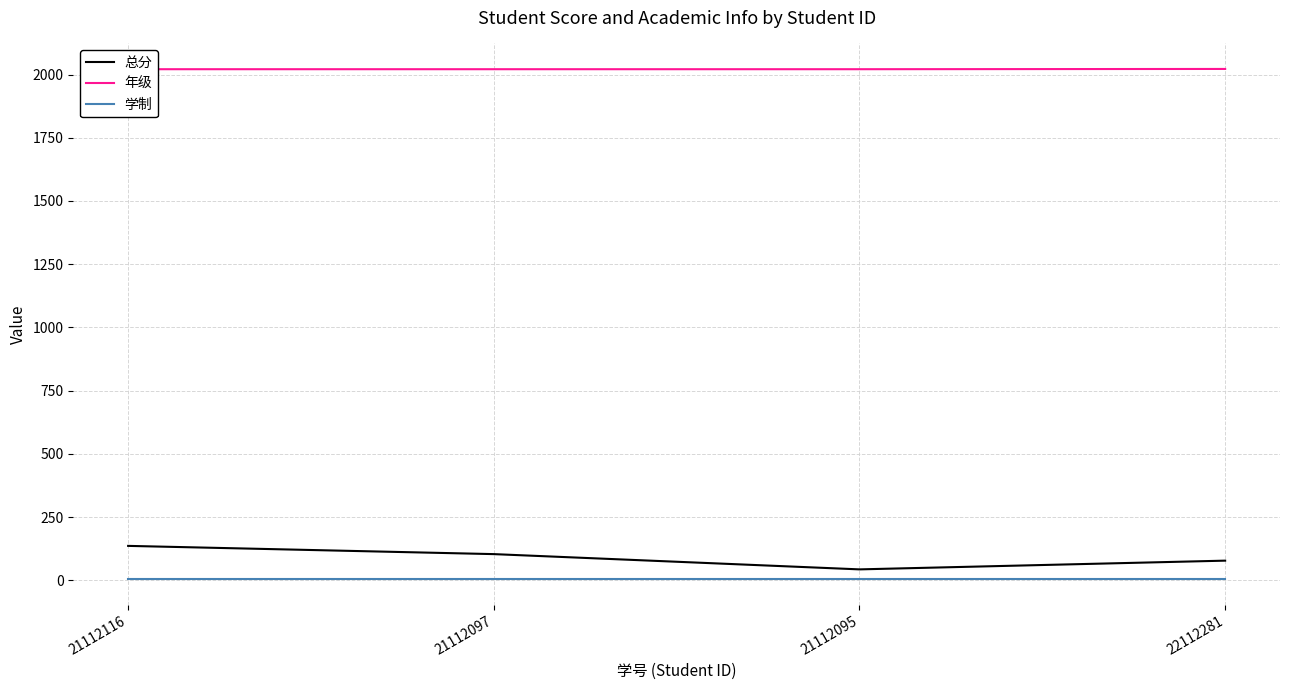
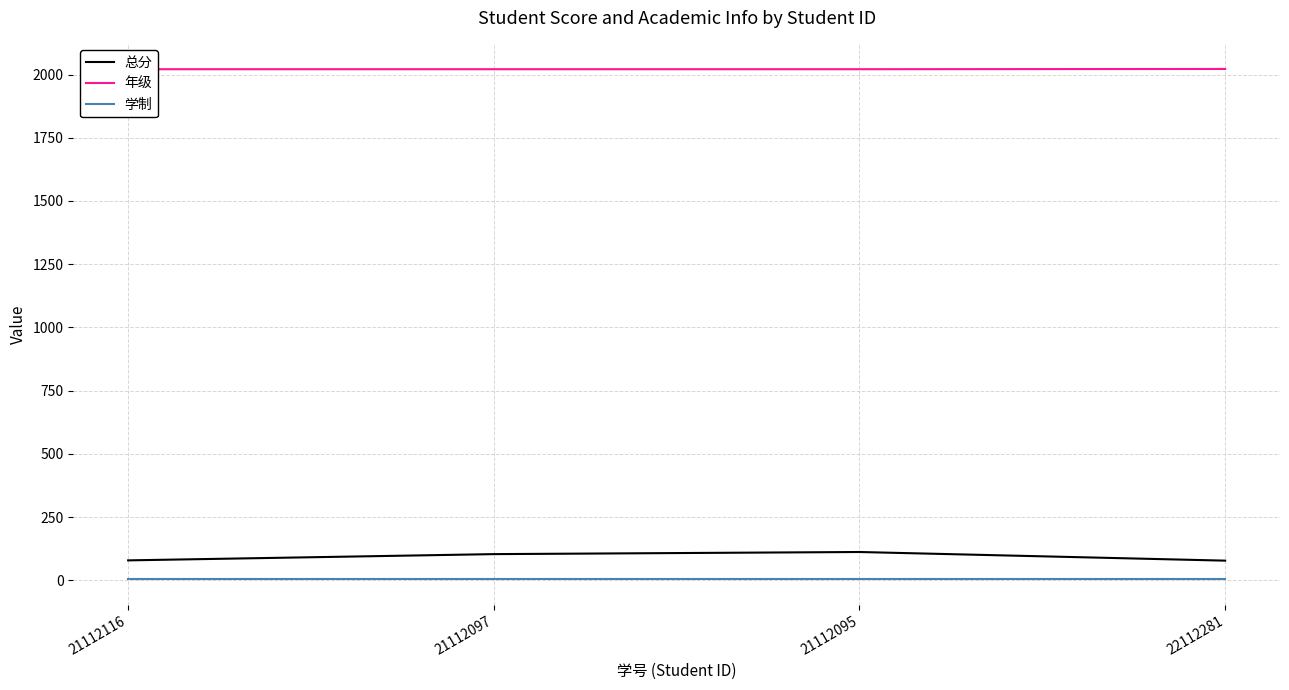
  {
    "总分": {
-     "21112116": 140,
+     "21112116": 80,
      "21112097": 100,
-     "21112095": 40,
+     "21112095": 110,
      "22112281": 80
    },
    "年级": {
      "21112097": 2020,
      "21112095": 2020,
      "22112281": 2020
    },
    "学制": {
      "21112116": 10,
      "21112097": 10,
      "21112095": 10,
      "22112281": 10
    }
  }
